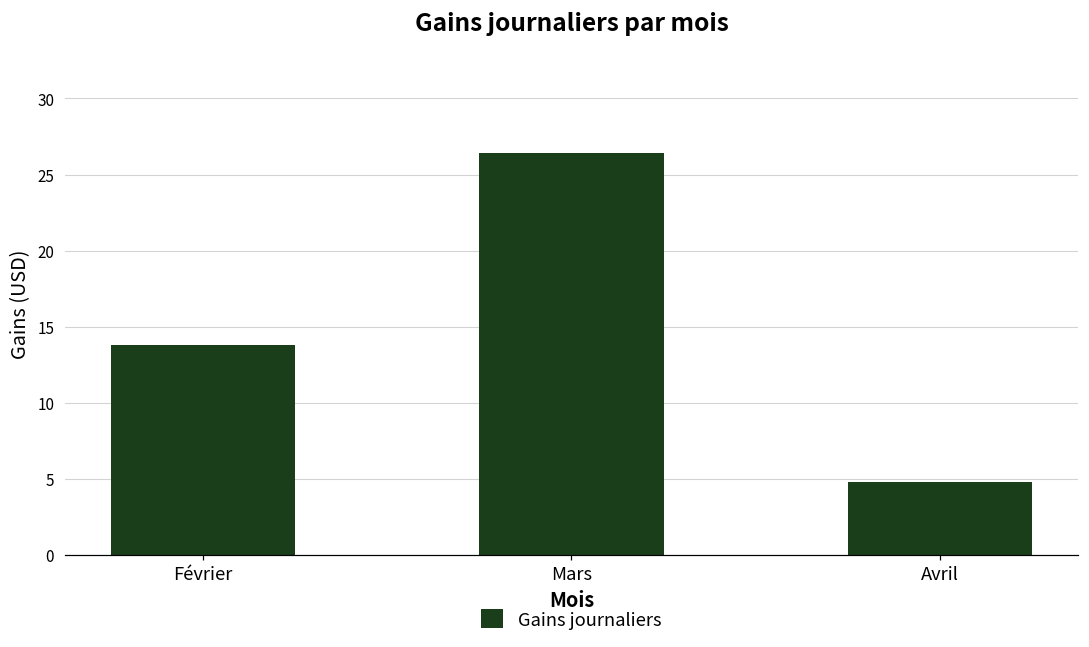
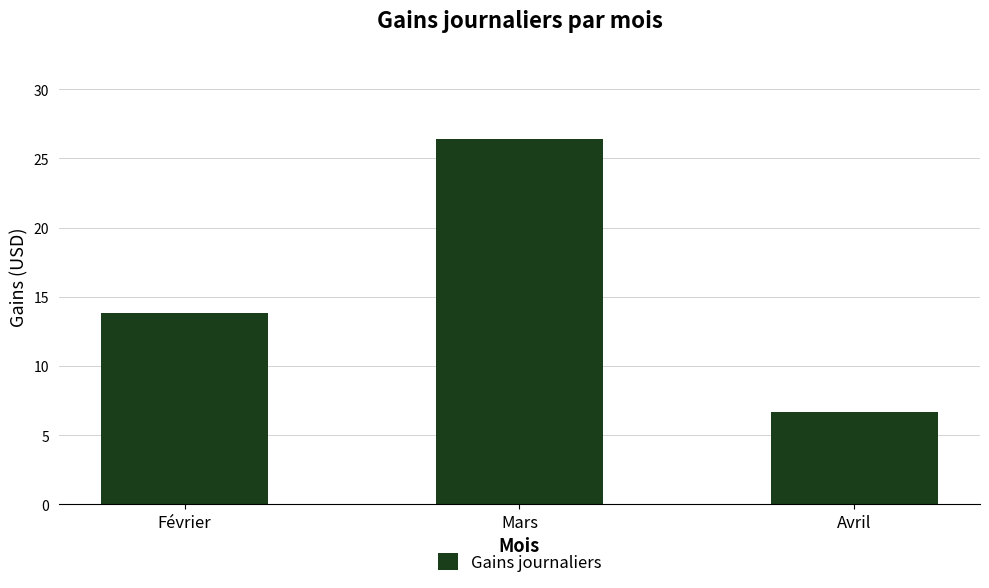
  {
    "Février": 13.8,
    "Mars": 26.4,
-   "Avril": 4.8
+   "Avril": 6.7
  }
